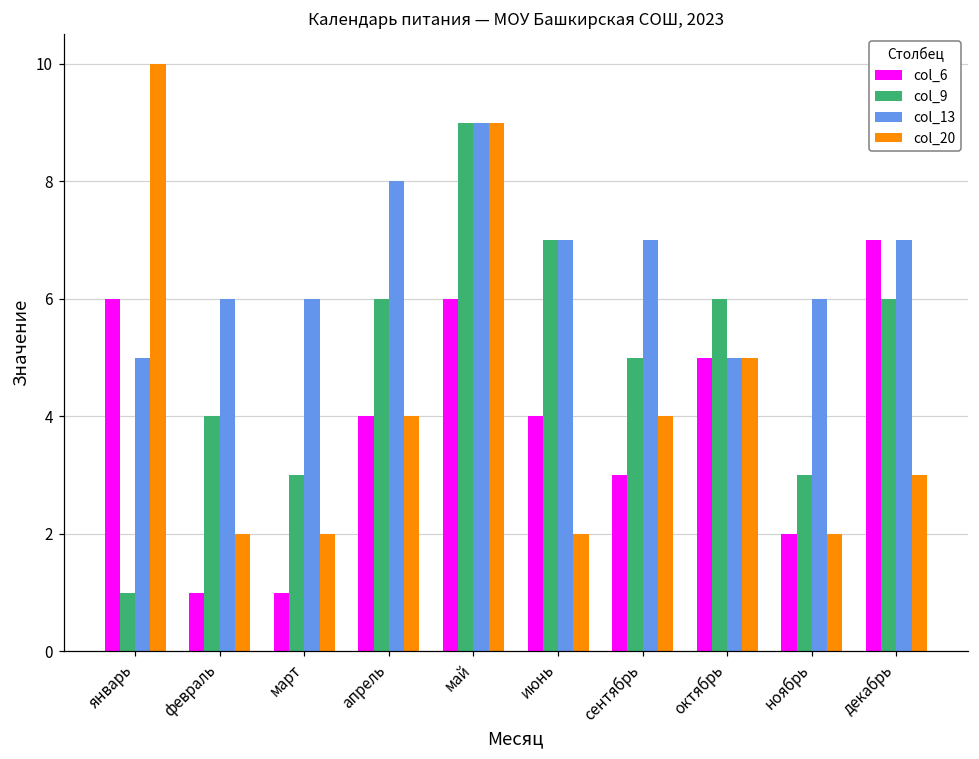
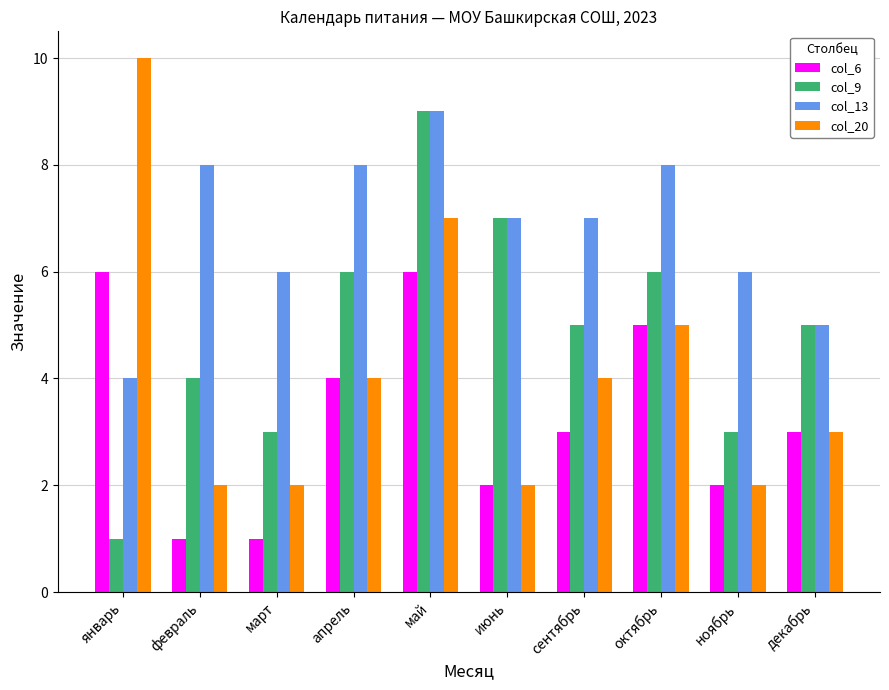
  {
    "col_6": {
      "январь": 6,
      "февраль": 1,
      "март": 1,
      "апрель": 4,
      "май": 6,
-     "июнь": 4,
+     "июнь": 2,
      "сентябрь": 3,
      "октябрь": 5,
      "ноябрь": 2,
-     "декабрь": 7
+     "декабрь": 3
    },
    "col_9": {
      "январь": 1,
      "февраль": 4,
      "март": 3,
      "апрель": 6,
      "май": 9,
      "июнь": 7,
      "сентябрь": 5,
      "октябрь": 6,
      "ноябрь": 3,
-     "декабрь": 6
+     "декабрь": 5
    },
    "col_13": {
-     "январь": 5,
-     "февраль": 6,
+     "январь": 4,
+     "февраль": 8,
      "март": 6,
      "апрель": 8,
      "май": 9,
      "июнь": 7,
      "сентябрь": 7,
-     "октябрь": 5,
+     "октябрь": 8,
      "ноябрь": 6,
-     "декабрь": 7
+     "декабрь": 5
    },
    "col_20": {
      "январь": 10,
      "февраль": 2,
      "март": 2,
      "апрель": 4,
-     "май": 9,
+     "май": 7,
      "июнь": 2,
      "сентябрь": 4,
      "октябрь": 5,
      "ноябрь": 2,
      "декабрь": 3
    }
  }
